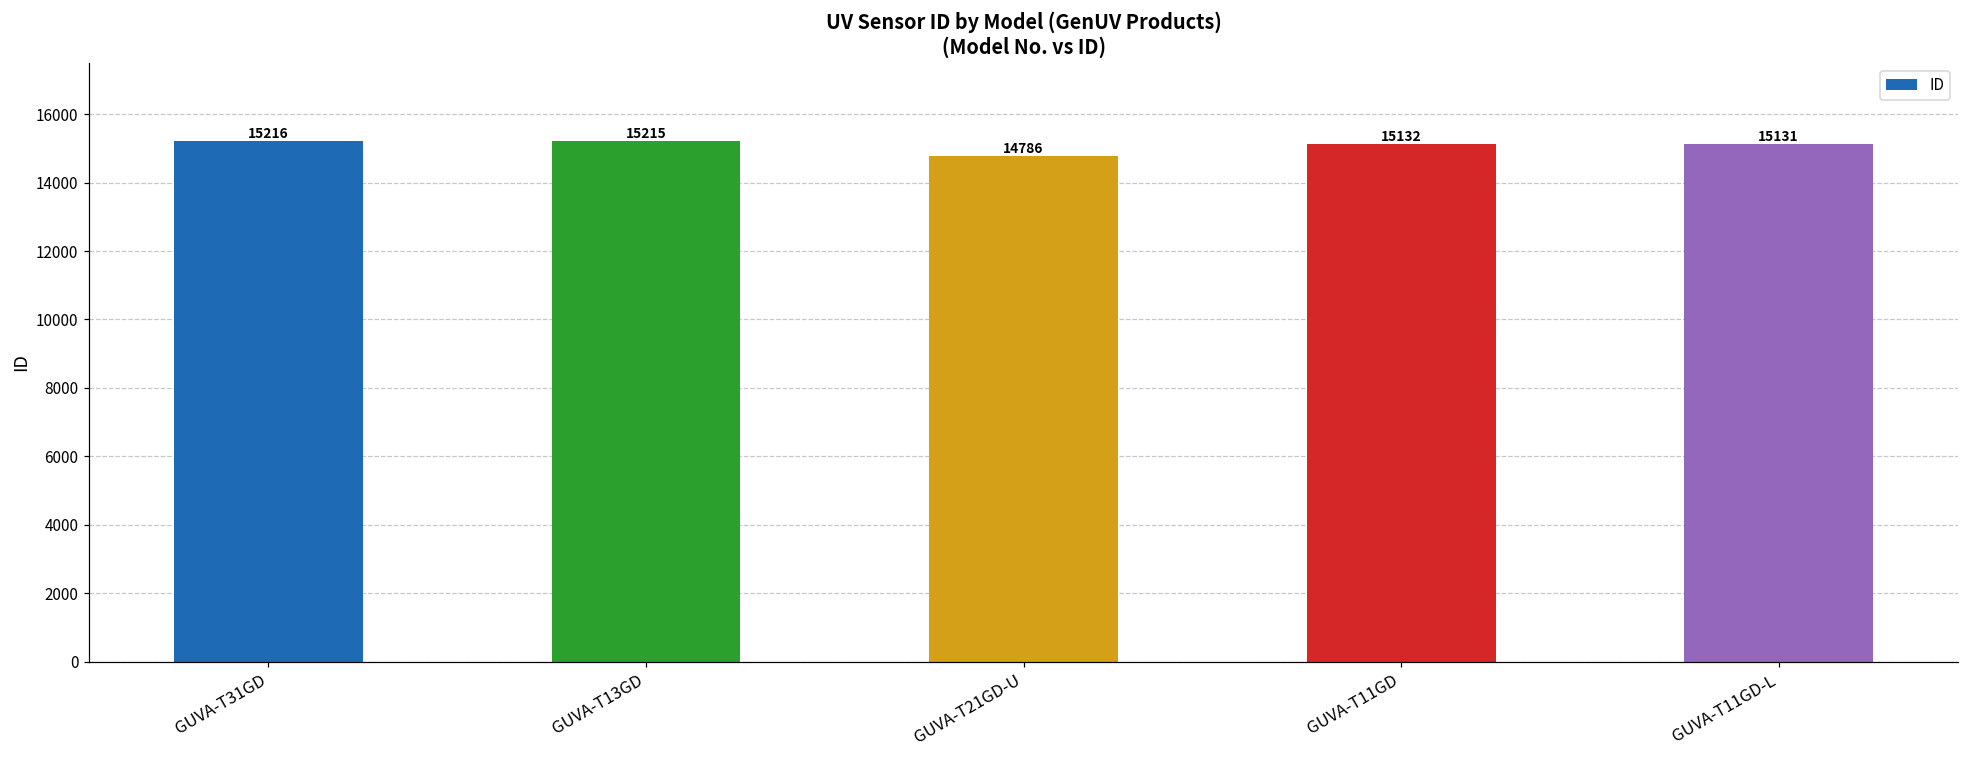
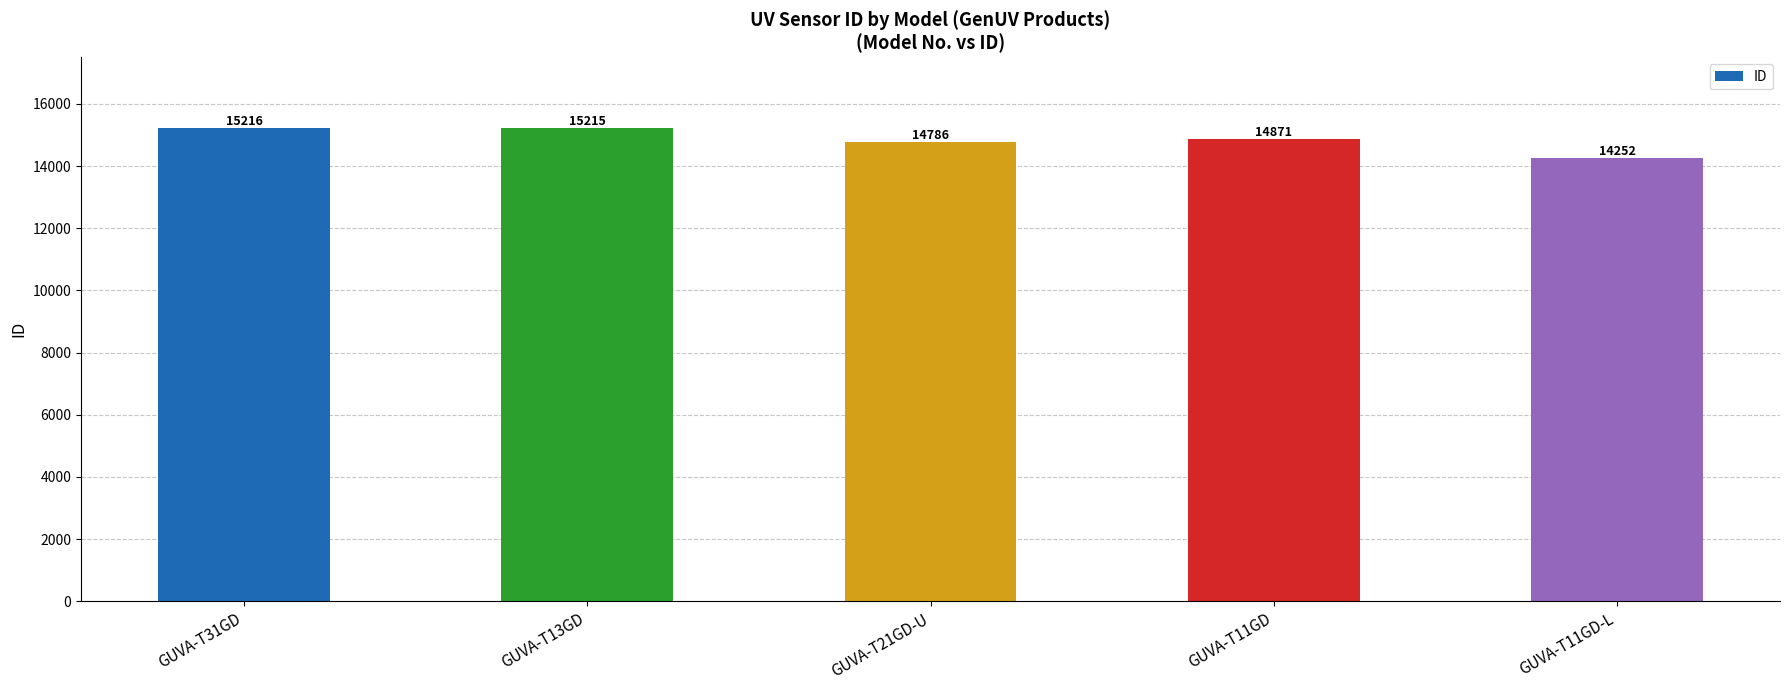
  {
    "GUVA-T31GD": 15216,
    "GUVA-T13GD": 15215,
    "GUVA-T21GD-U": 14786,
-   "GUVA-T11GD": 15132,
-   "GUVA-T11GD-L": 15131
+   "GUVA-T11GD": 14871,
+   "GUVA-T11GD-L": 14252
  }
